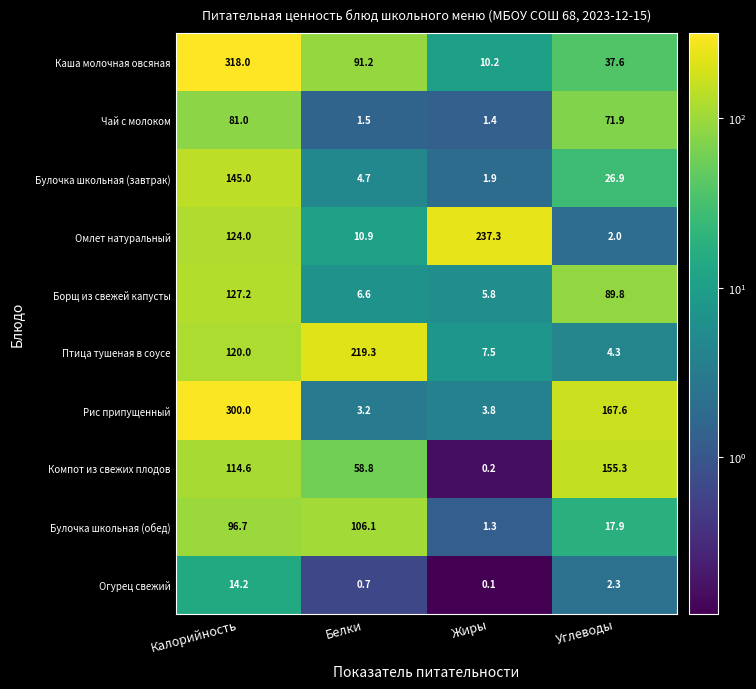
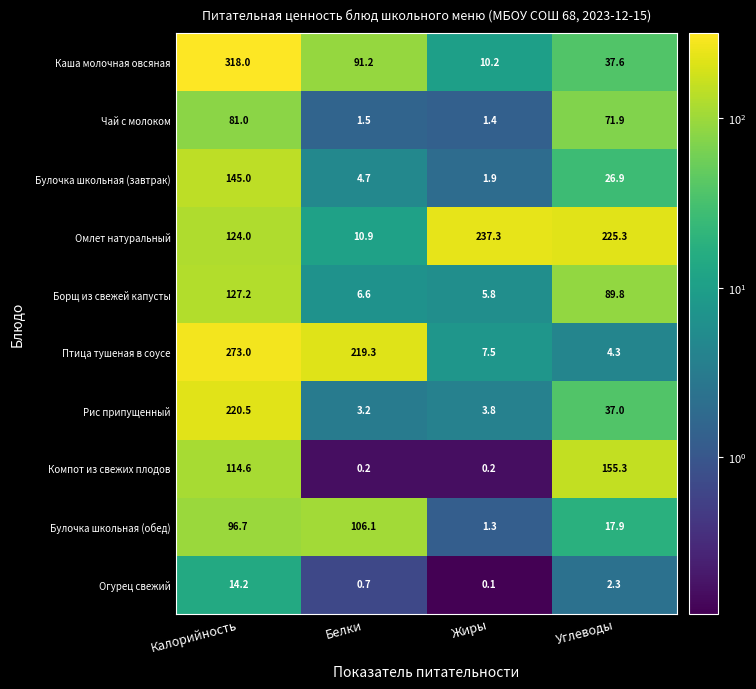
  {
    "Каша молочная овсяная": {
      "Калорийность": 318.0,
      "Белки": 91.2,
      "Жиры": 10.2,
      "Углеводы": 37.6
    },
    "Чай с молоком": {
      "Калорийность": 81.0,
      "Белки": 1.5,
      "Жиры": 1.4,
      "Углеводы": 71.9
    },
    "Булочка школьная (завтрак)": {
      "Калорийность": 145.0,
      "Белки": 4.7,
      "Жиры": 1.9,
      "Углеводы": 26.9
    },
    "Омлет натуральный": {
      "Калорийность": 124.0,
      "Белки": 10.9,
      "Жиры": 237.3,
-     "Углеводы": 2.0
+     "Углеводы": 225.3
    },
    "Борщ из свежей капусты": {
      "Калорийность": 127.2,
      "Белки": 6.6,
      "Жиры": 5.8,
      "Углеводы": 89.8
    },
    "Птица тушеная в соусе": {
-     "Калорийность": 120.0,
+     "Калорийность": 273.0,
      "Белки": 219.3,
      "Жиры": 7.5,
      "Углеводы": 4.3
    },
    "Рис припущенный": {
-     "Калорийность": 300.0,
+     "Калорийность": 220.5,
      "Белки": 3.2,
      "Жиры": 3.8,
-     "Углеводы": 167.6
+     "Углеводы": 37.0
    },
    "Компот из свежих плодов": {
      "Калорийность": 114.6,
-     "Белки": 58.8,
+     "Белки": 0.2,
      "Жиры": 0.2,
      "Углеводы": 155.3
    },
    "Булочка школьная (обед)": {
      "Калорийность": 96.7,
      "Белки": 106.1,
      "Жиры": 1.3,
      "Углеводы": 17.9
    },
    "Огурец свежий": {
      "Калорийность": 14.2,
      "Белки": 0.7,
      "Жиры": 0.1,
      "Углеводы": 2.3
    }
  }
